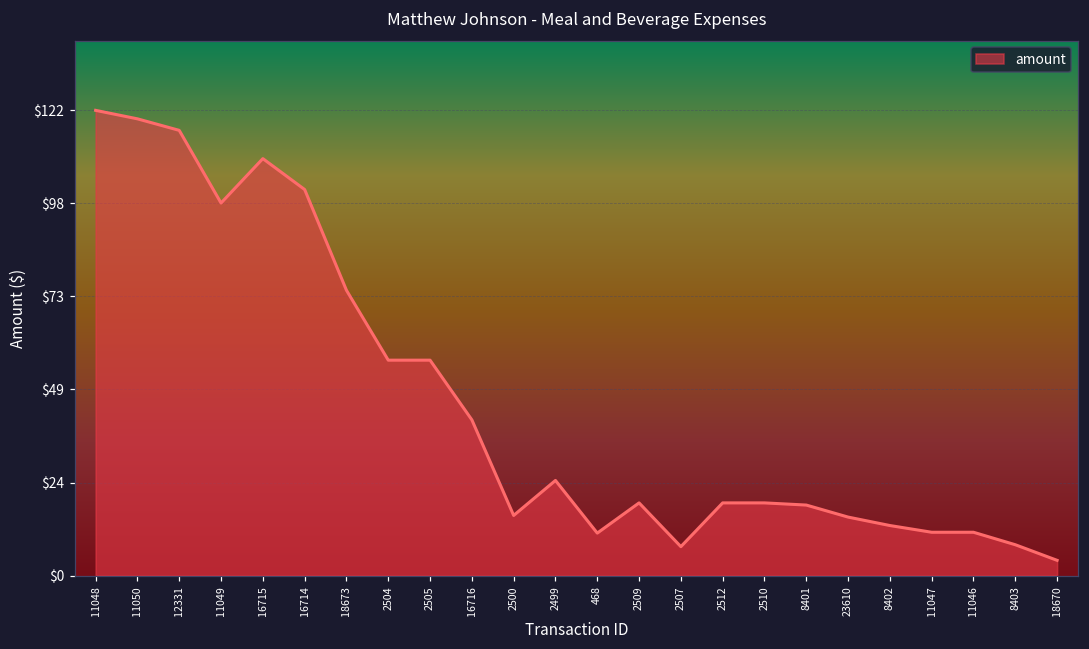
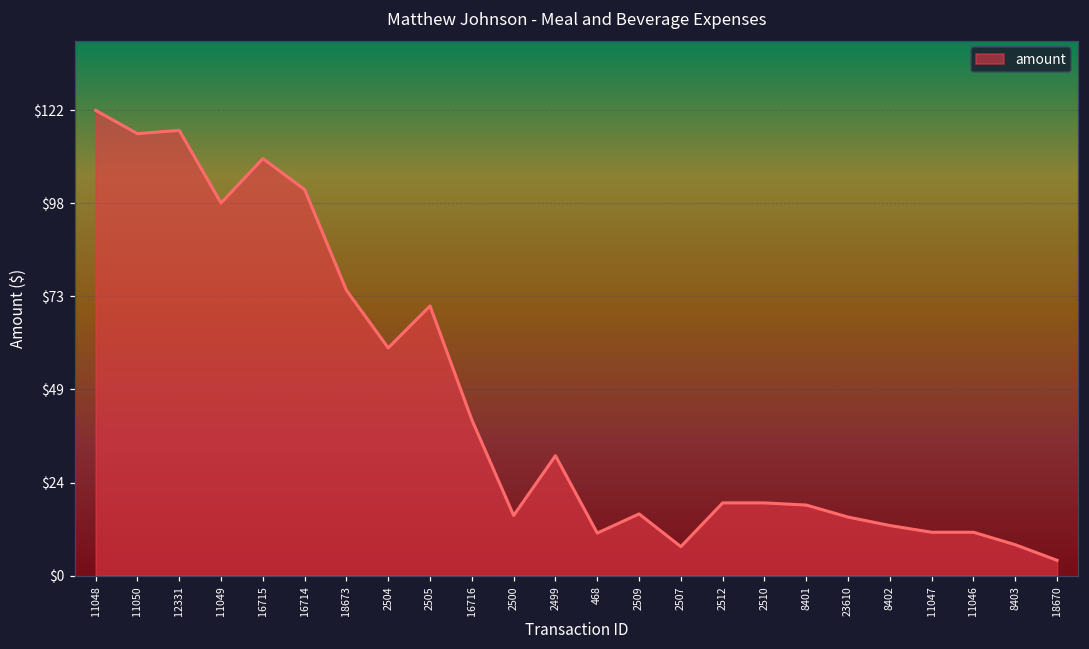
  {
    "11048": "$122",
-   "11050": "$120",
+   "11050": "$116",
    "12331": "$117",
    "11049": "$98",
    "16715": "$110",
    "16714": "$101",
    "18673": "$75",
-   "2504": "$57",
-   "2505": "$57",
+   "2504": "$60",
+   "2505": "$71",
    "16716": "$41",
    "2500": "$16",
-   "2499": "$25",
+   "2499": "$32",
    "468": "$11",
-   "2509": "$19",
+   "2509": "$16",
    "2507": "$8",
    "2512": "$19",
    "2510": "$19",
    "8401": "$19",
    "23610": "$15",
    "8402": "$13",
    "11047": "$11",
    "11046": "$11",
    "8403": "$8",
    "18670": "$4"
  }
